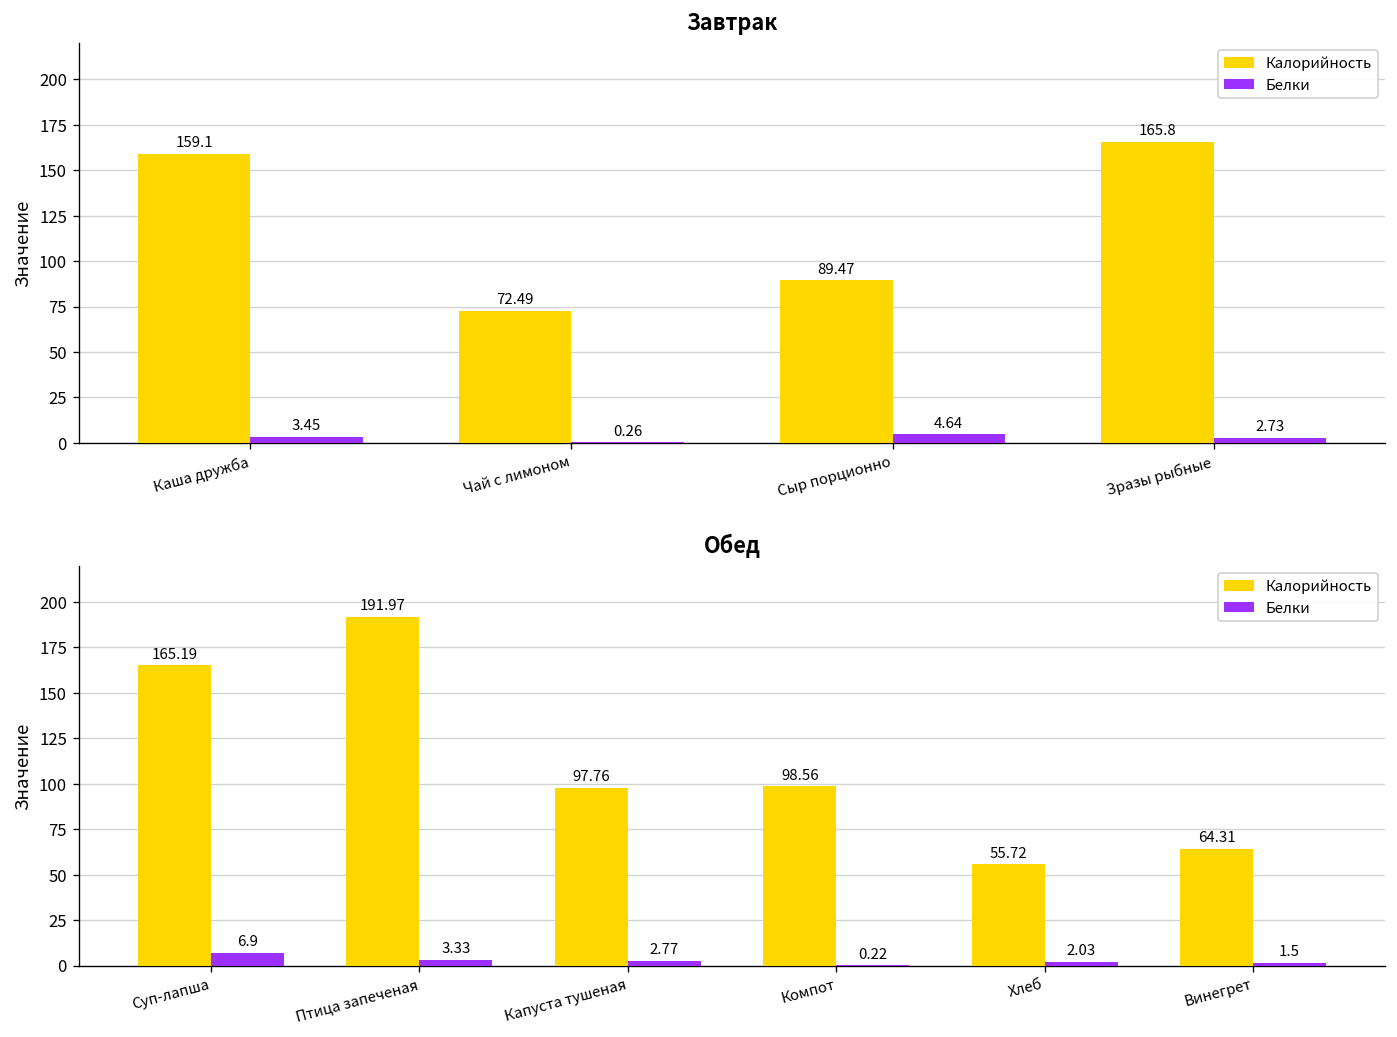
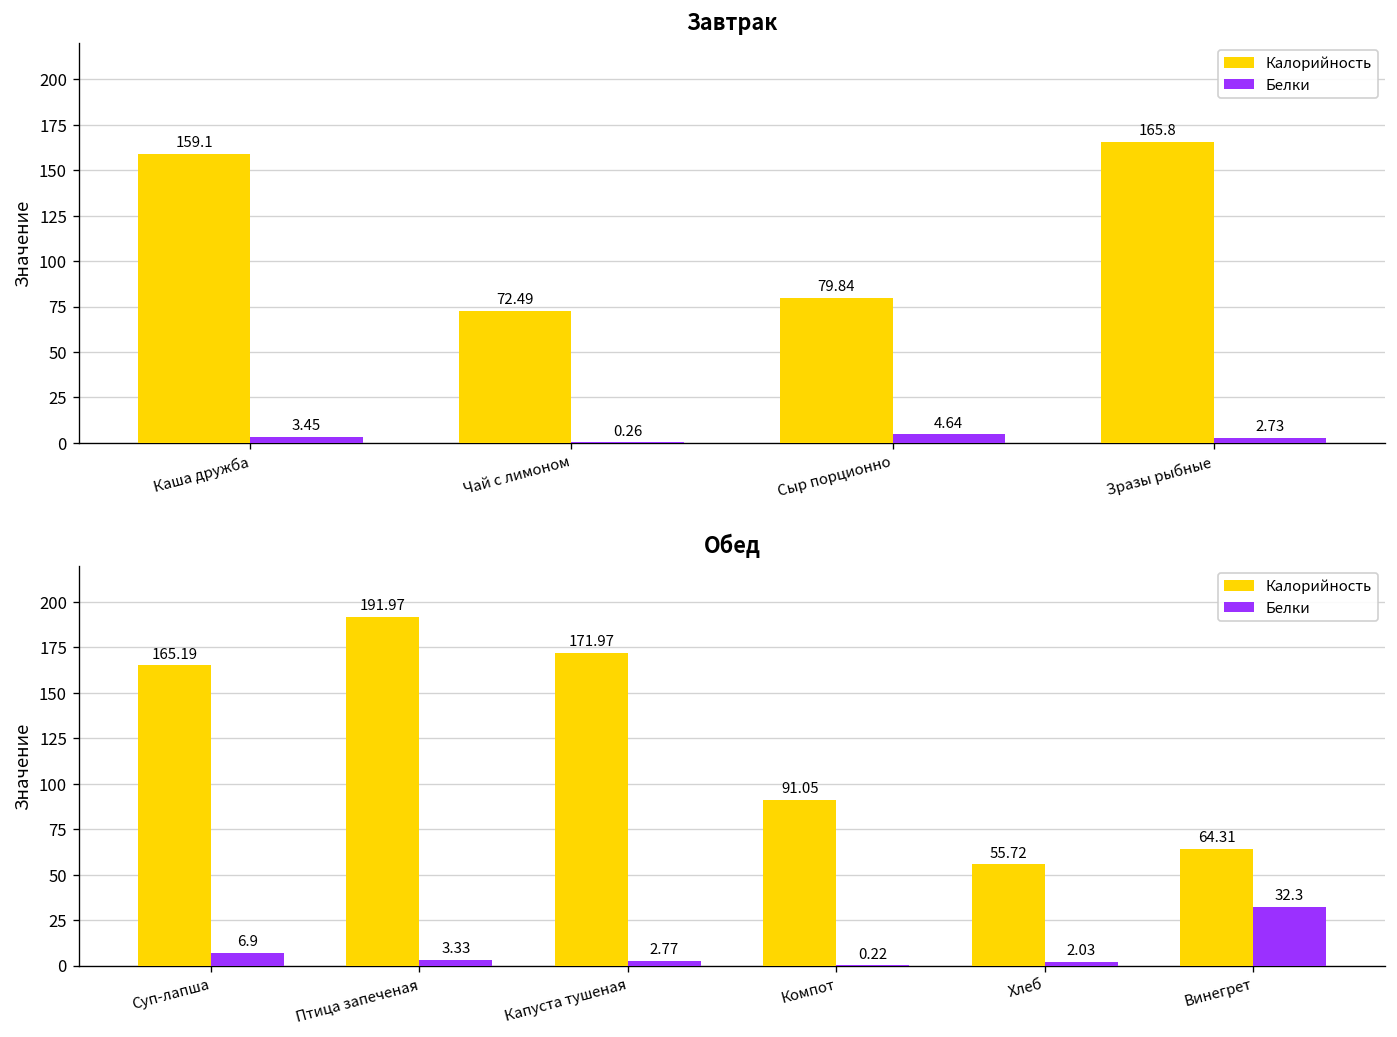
  {
    "Завтрак": {
      "Калорийность": {
        "Каша дружба": 159.1,
        "Чай с лимоном": 72.49,
-       "Сыр порционно": 89.47,
+       "Сыр порционно": 79.84,
        "Зразы рыбные": 165.8
      },
      "Белки": {
        "Каша дружба": 3.45,
        "Чай с лимоном": 0.26,
        "Сыр порционно": 4.64,
        "Зразы рыбные": 2.73
      }
    },
    "Обед": {
      "Калорийность": {
        "Суп-лапша": 165.19,
        "Птица запеченая": 191.97,
-       "Капуста тушеная": 97.76,
-       "Компот": 98.56,
+       "Капуста тушеная": 171.97,
+       "Компот": 91.05,
        "Хлеб": 55.72,
        "Винегрет": 64.31
      },
      "Белки": {
        "Суп-лапша": 6.9,
        "Птица запеченая": 3.33,
        "Капуста тушеная": 2.77,
        "Компот": 0.22,
        "Хлеб": 2.03,
-       "Винегрет": 1.5
+       "Винегрет": 32.3
      }
    }
  }
